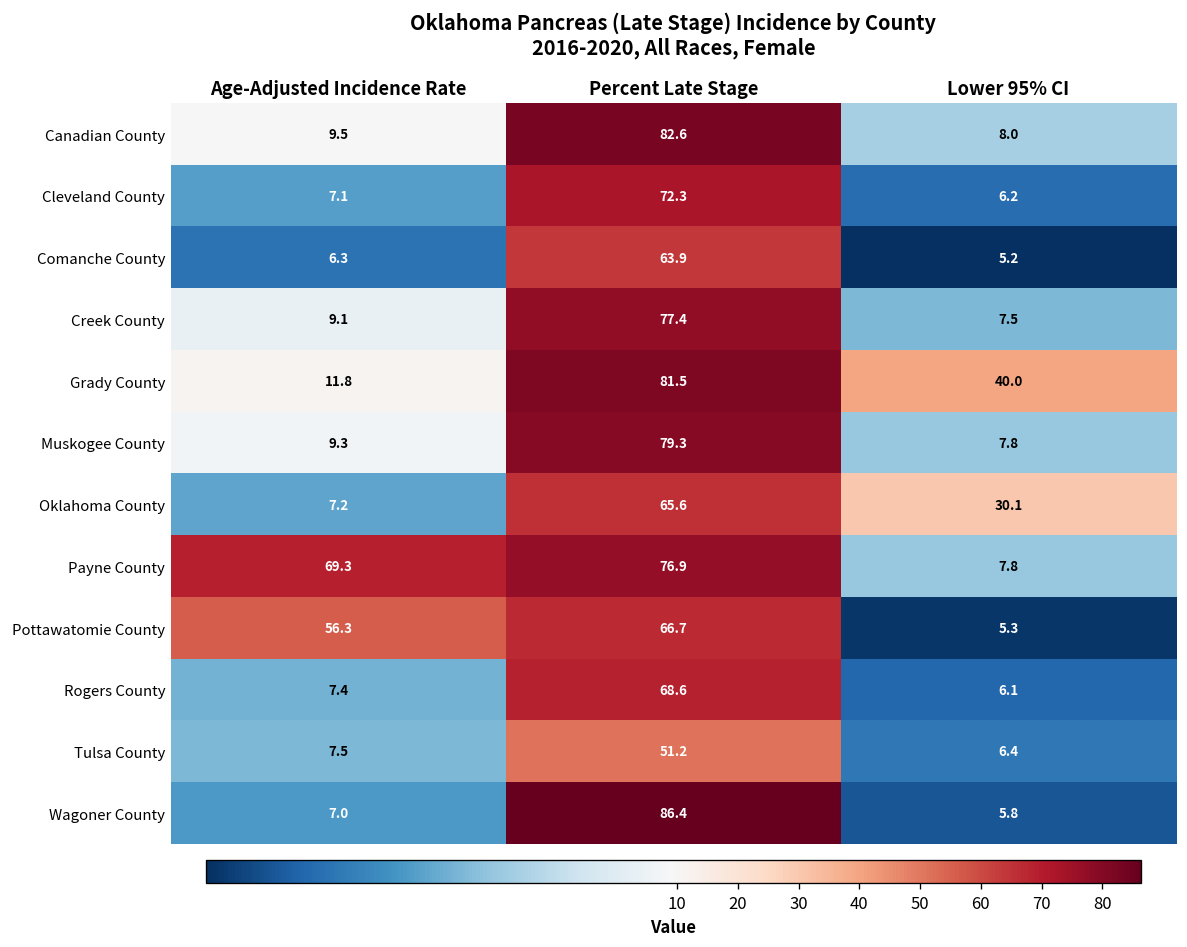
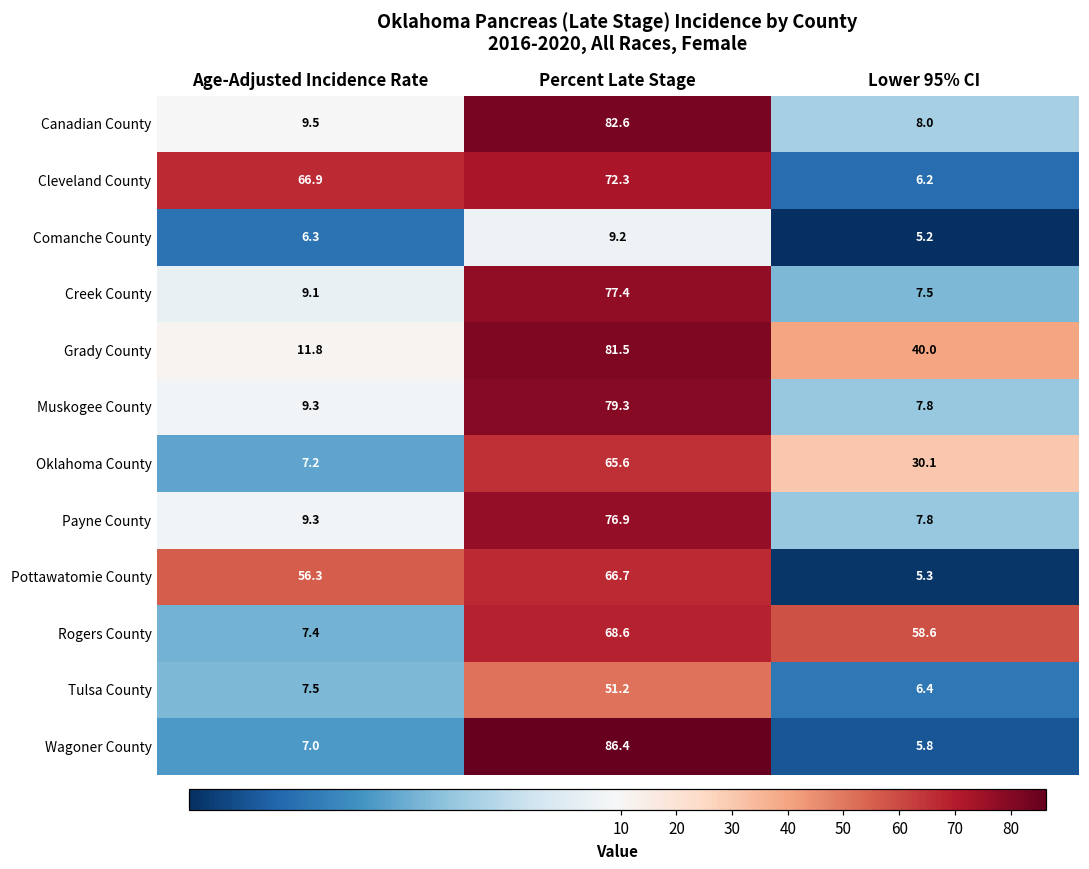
  {
    "Canadian County": {
      "Age-Adjusted Incidence Rate": 9.5,
      "Percent Late Stage": 82.6,
      "Lower 95% CI": 8.0
    },
    "Cleveland County": {
-     "Age-Adjusted Incidence Rate": 7.1,
+     "Age-Adjusted Incidence Rate": 66.9,
      "Percent Late Stage": 72.3,
      "Lower 95% CI": 6.2
    },
    "Comanche County": {
      "Age-Adjusted Incidence Rate": 6.3,
-     "Percent Late Stage": 63.9,
+     "Percent Late Stage": 9.2,
      "Lower 95% CI": 5.2
    },
    "Creek County": {
      "Age-Adjusted Incidence Rate": 9.1,
      "Percent Late Stage": 77.4,
      "Lower 95% CI": 7.5
    },
    "Grady County": {
      "Age-Adjusted Incidence Rate": 11.8,
      "Percent Late Stage": 81.5,
      "Lower 95% CI": 40.0
    },
    "Muskogee County": {
      "Age-Adjusted Incidence Rate": 9.3,
      "Percent Late Stage": 79.3,
      "Lower 95% CI": 7.8
    },
    "Oklahoma County": {
      "Age-Adjusted Incidence Rate": 7.2,
      "Percent Late Stage": 65.6,
      "Lower 95% CI": 30.1
    },
    "Payne County": {
-     "Age-Adjusted Incidence Rate": 69.3,
+     "Age-Adjusted Incidence Rate": 9.3,
      "Percent Late Stage": 76.9,
      "Lower 95% CI": 7.8
    },
    "Pottawatomie County": {
      "Age-Adjusted Incidence Rate": 56.3,
      "Percent Late Stage": 66.7,
      "Lower 95% CI": 5.3
    },
    "Rogers County": {
      "Age-Adjusted Incidence Rate": 7.4,
      "Percent Late Stage": 68.6,
-     "Lower 95% CI": 6.1
+     "Lower 95% CI": 58.6
    },
    "Tulsa County": {
      "Age-Adjusted Incidence Rate": 7.5,
      "Percent Late Stage": 51.2,
      "Lower 95% CI": 6.4
    },
    "Wagoner County": {
      "Age-Adjusted Incidence Rate": 7.0,
      "Percent Late Stage": 86.4,
      "Lower 95% CI": 5.8
    }
  }
